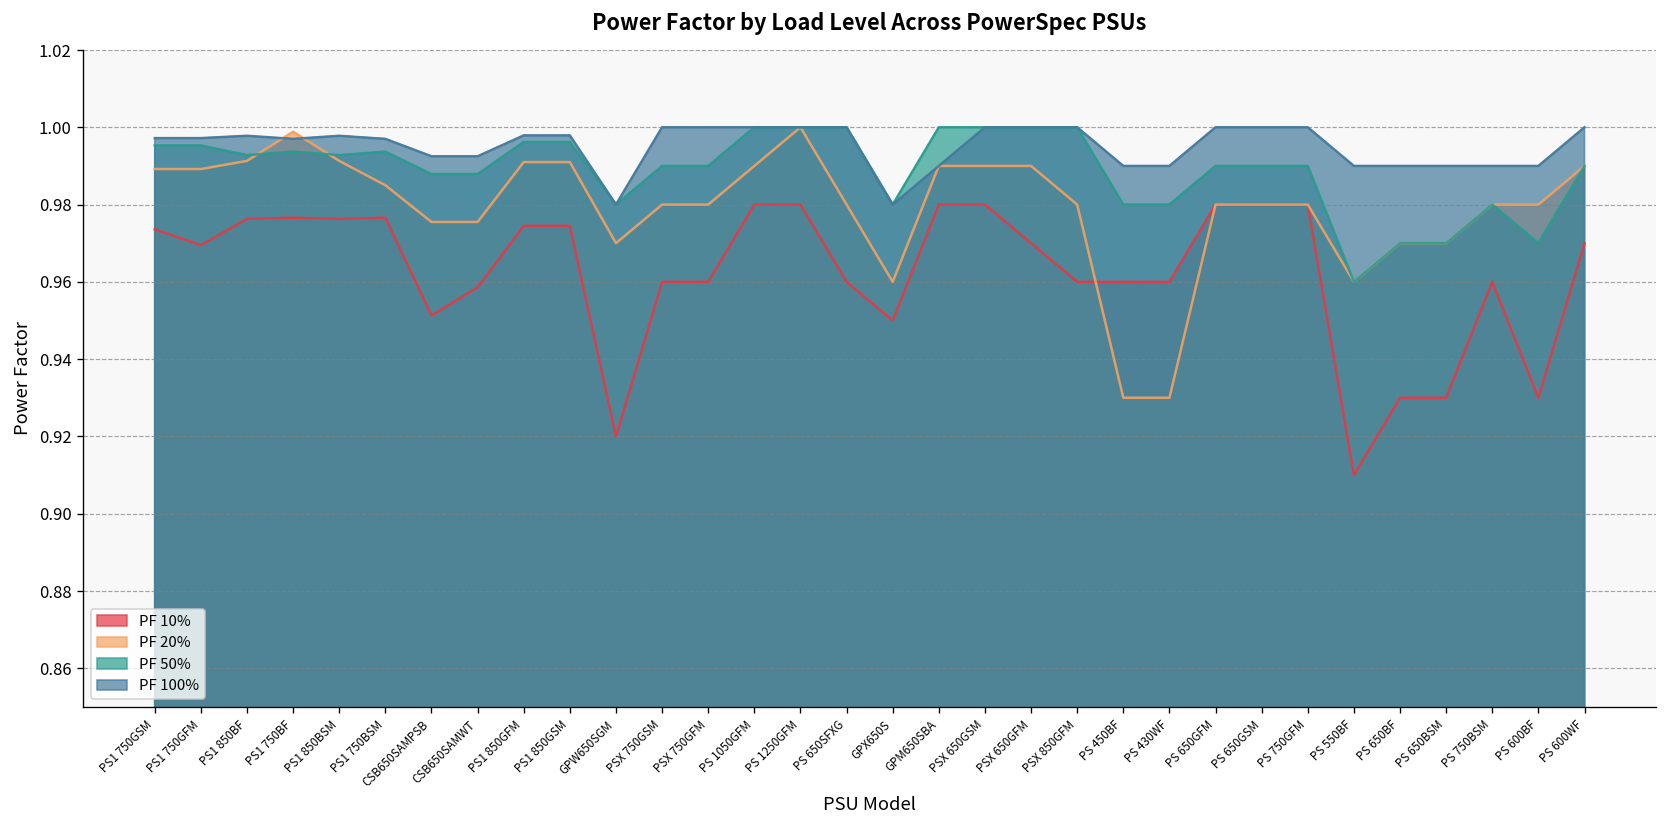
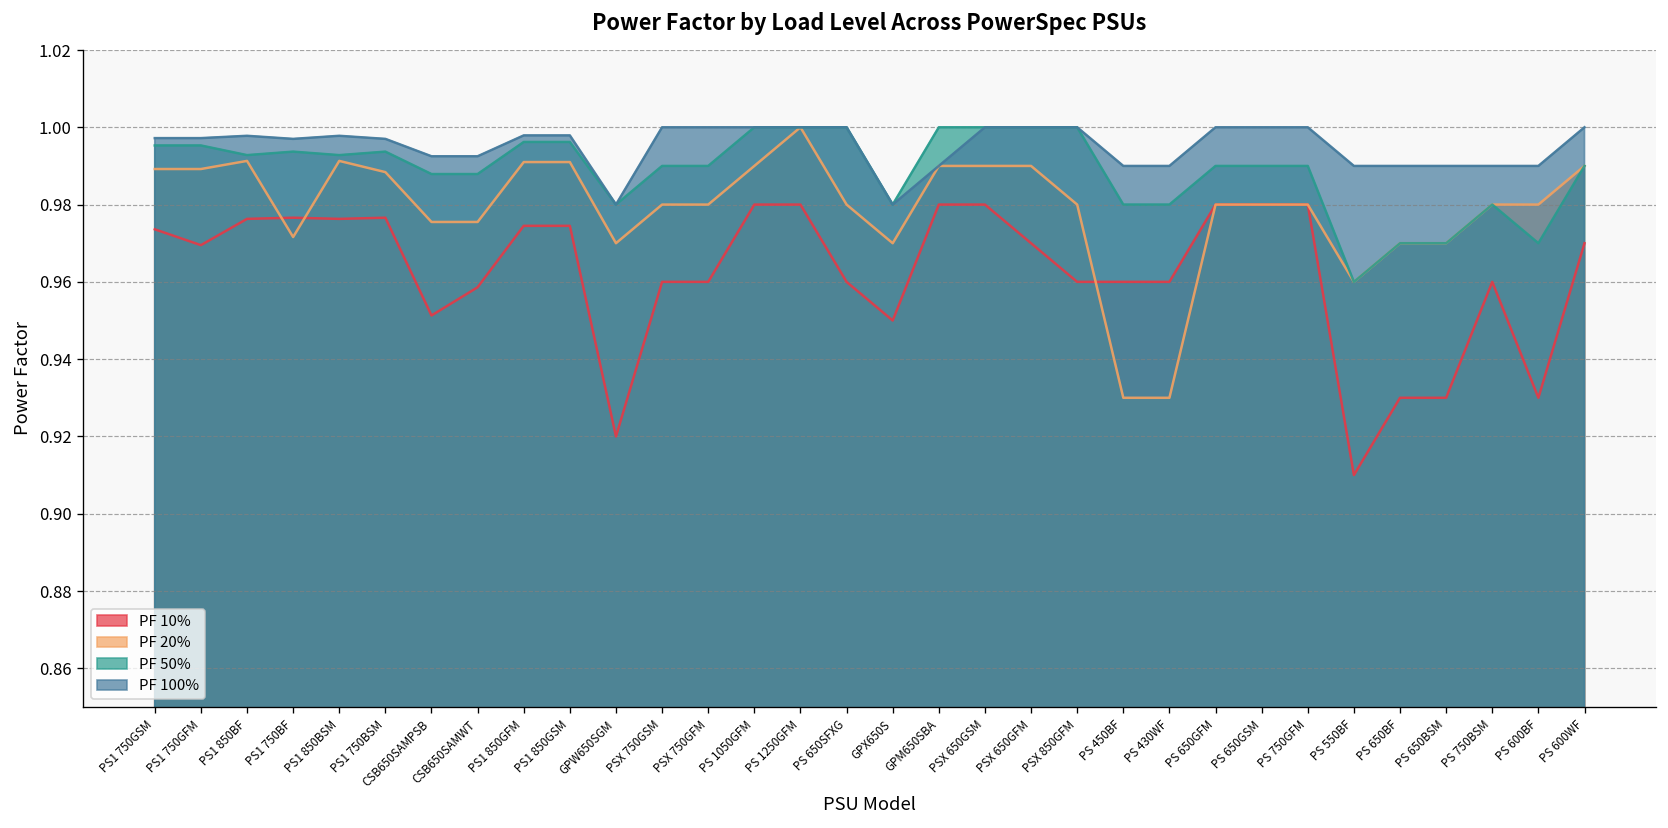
  {
    "PF 10%": {
      "PS1 750GSM": 0.974,
      "PS1 750GFM": 0.970,
      "PS1 850BF": 0.976,
      "PS1 750BF": 0.977,
      "PS1 850BSM": 0.976,
      "PS1 750BSM": 0.977,
      "CSB650SAMPSB": 0.951,
      "CSB650SAMWT": 0.959,
      "PS1 850GFM": 0.975,
      "PS1 850GSM": 0.975,
      "GPW650SGM": 0.920,
      "PSX 750GSM": 0.960,
      "PSX 750GFM": 0.960,
      "PS 1050GFM": 0.980,
      "PS 1250GFM": 0.980,
      "PS 650SFXG": 0.960,
      "GPX650S": 0.950,
      "GPM650SBA": 0.980,
      "PSX 650GSM": 0.980,
      "PSX 650GFM": 0.970,
      "PSX 850GFM": 0.960,
      "PS 450BF": 0.960,
      "PS 430WF": 0.960,
      "PS 550BF": 0.910,
      "PS 650BF": 0.930,
      "PS 650BSM": 0.930,
      "PS 750BSM": 0.960,
      "PS 600BF": 0.930,
      "PS 600WF": 0.970
    },
    "PF 20%": {
      "PS1 750GSM": 0.989,
      "PS1 750GFM": 0.989,
      "PS1 850BF": 0.991,
-     "PS1 750BF": 0.999,
+     "PS1 750BF": 0.972,
      "PS1 850BSM": 0.991,
-     "PS1 750BSM": 0.985,
+     "PS1 750BSM": 0.988,
      "CSB650SAMPSB": 0.976,
      "CSB650SAMWT": 0.976,
      "PS1 850GFM": 0.991,
      "PS1 850GSM": 0.991,
      "GPW650SGM": 0.970,
      "PSX 750GSM": 0.980,
      "PSX 750GFM": 0.980,
      "PS 1050GFM": 0.990,
      "PS 650SFXG": 0.980,
-     "GPX650S": 0.96,
+     "GPX650S": 0.97,
      "PSX 650GSM": 0.990,
      "PSX 650GFM": 0.990,
      "PSX 850GFM": 0.980,
      "PS 450BF": 0.930,
      "PS 430WF": 0.930,
      "PS 600BF": 0.980
    }
  }
